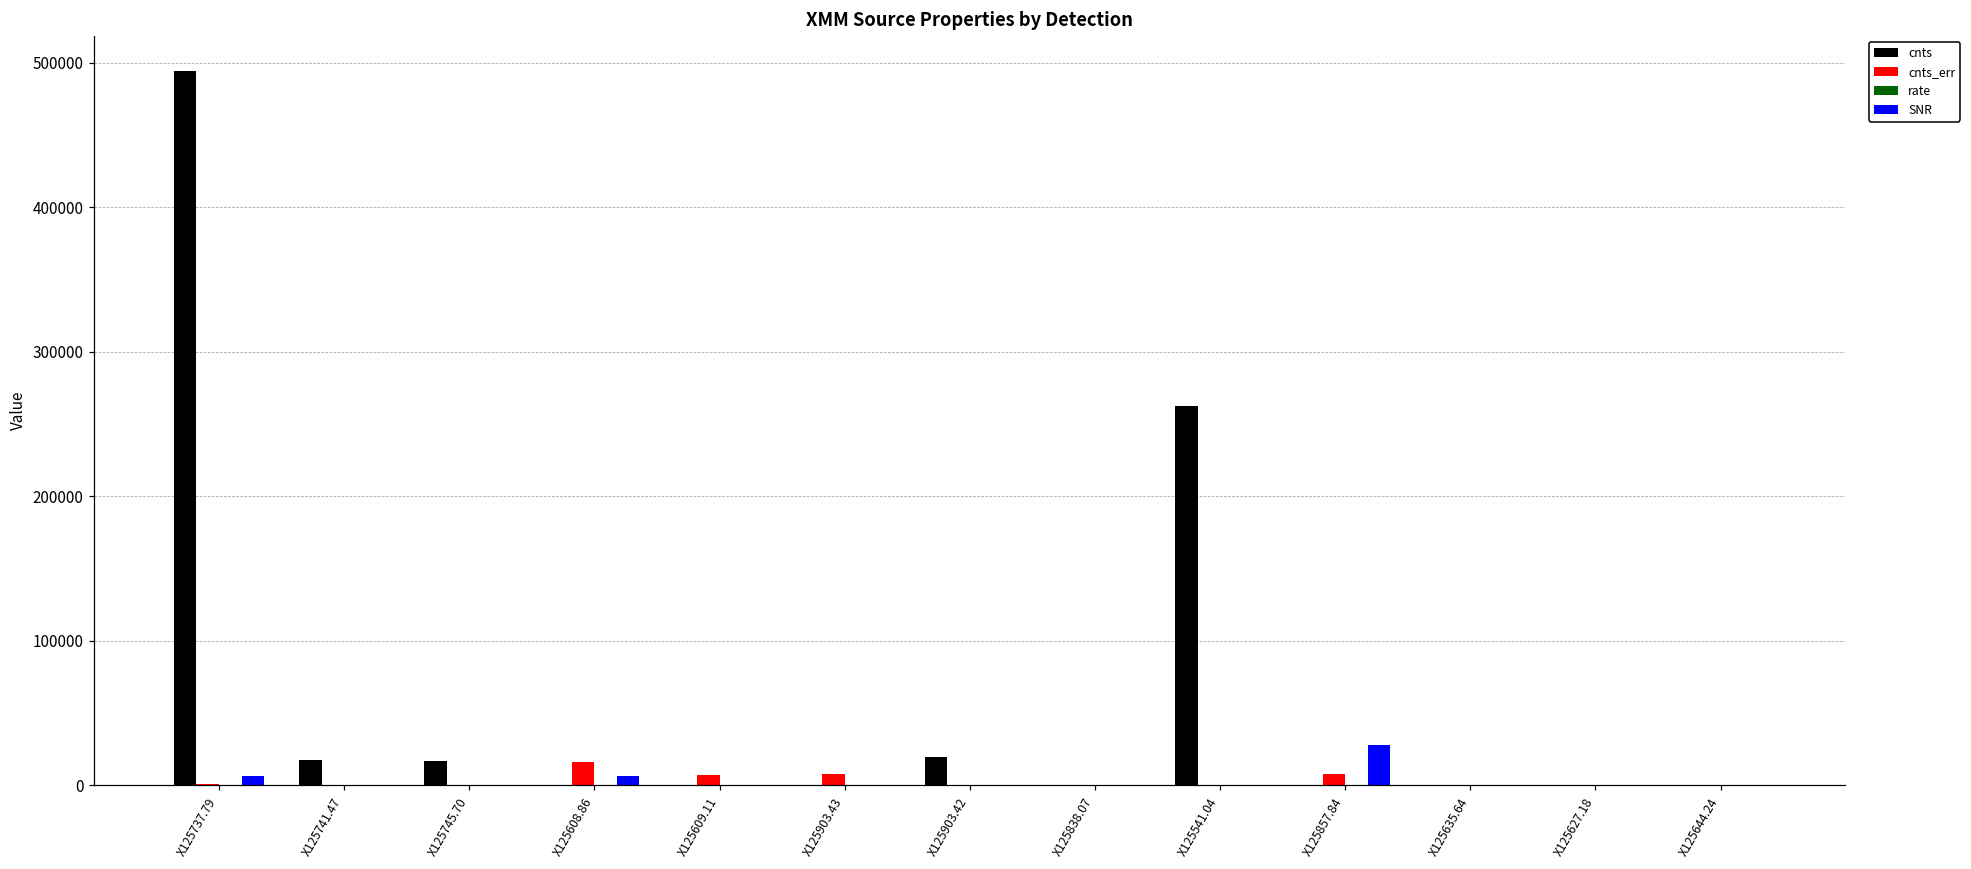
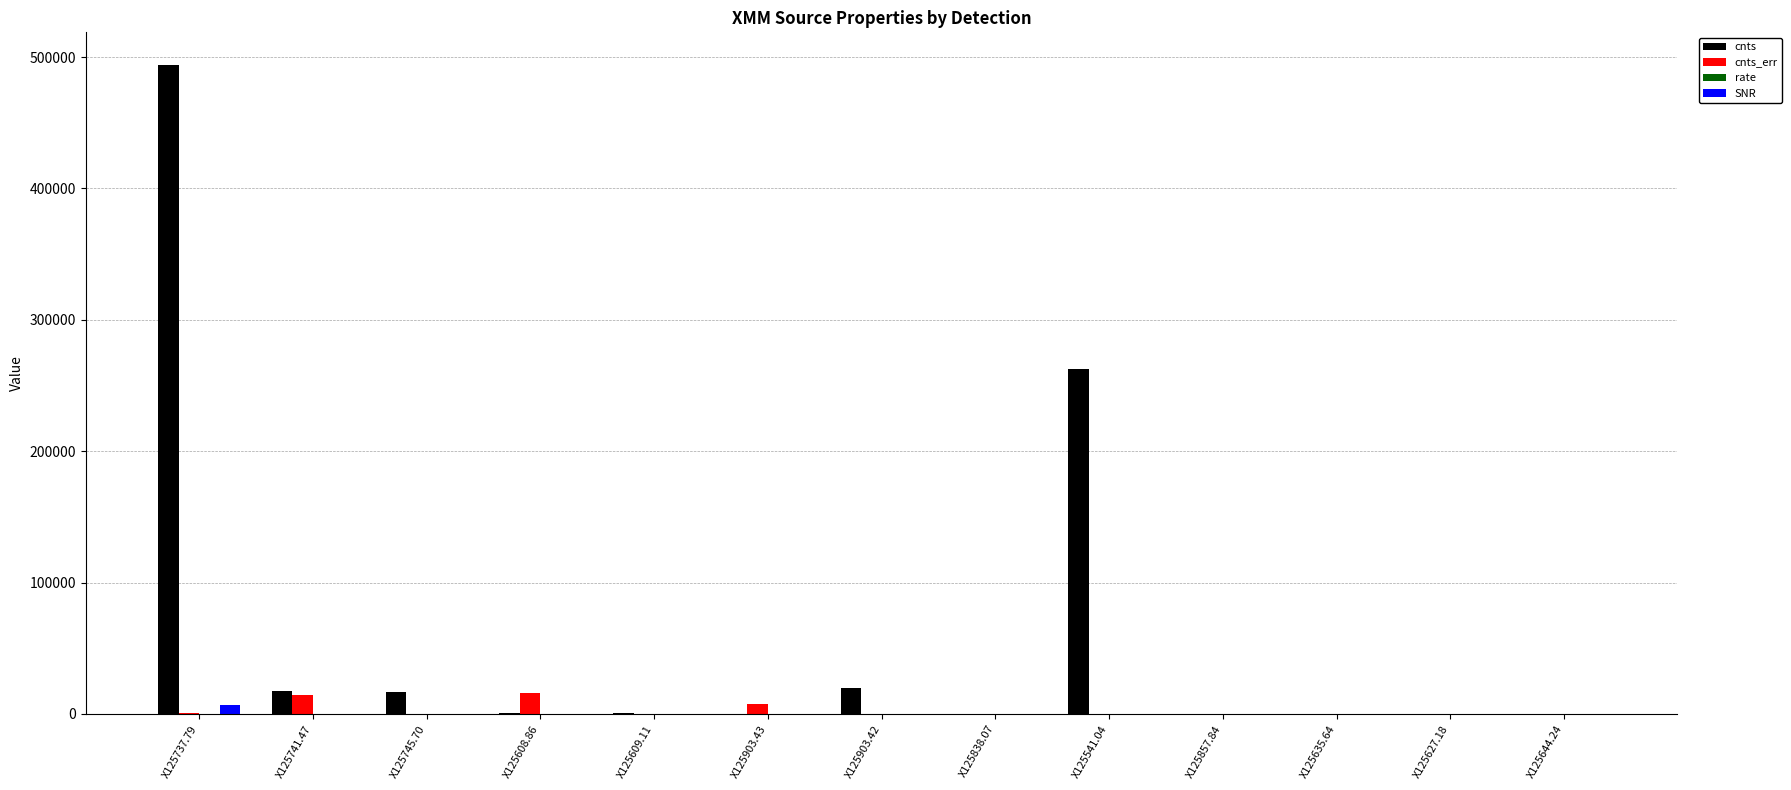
  {
    "cnts": {
      "X125737.79": 494000,
      "X125741.47": 17000,
      "X125745.70": 17000,
      "X125903.42": 20000,
      "X125541.04": 262000
    },
    "cnts_err": {
-     "X125741.47": 0,
+     "X125741.47": 14000,
      "X125608.86": 16000,
-     "X125609.11": 7000,
+     "X125609.11": 0,
      "X125903.43": 8000,
-     "X125857.84": 8000
+     "X125857.84": 0
    },
    "SNR": {
      "X125737.79": 7000,
-     "X125608.86": 7000,
-     "X125857.84": 28000
+     "X125608.86": 0,
+     "X125857.84": 0
    }
  }
